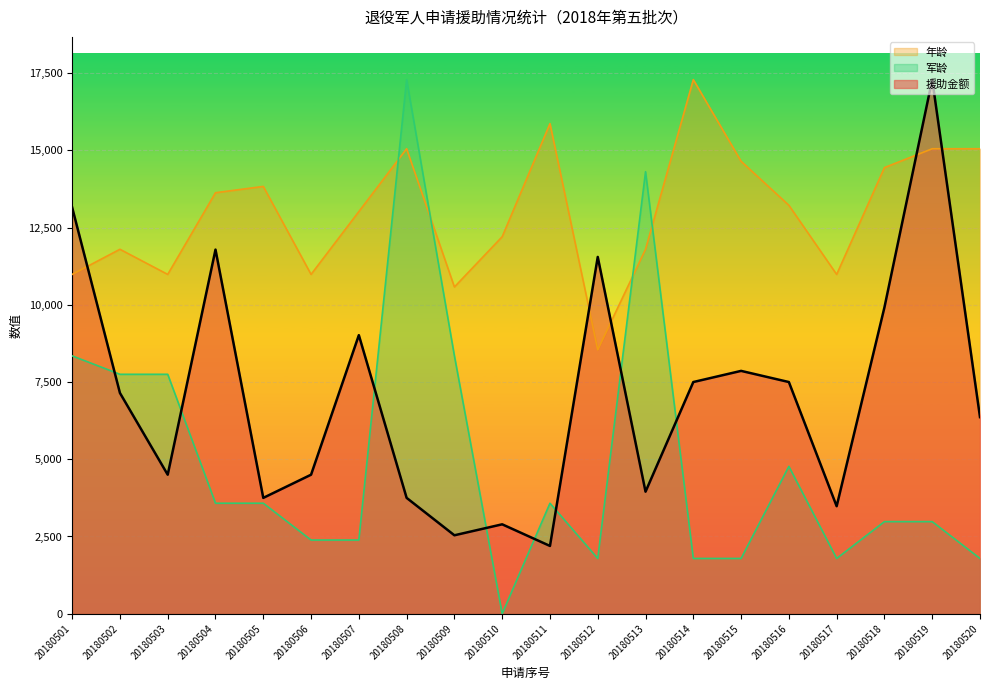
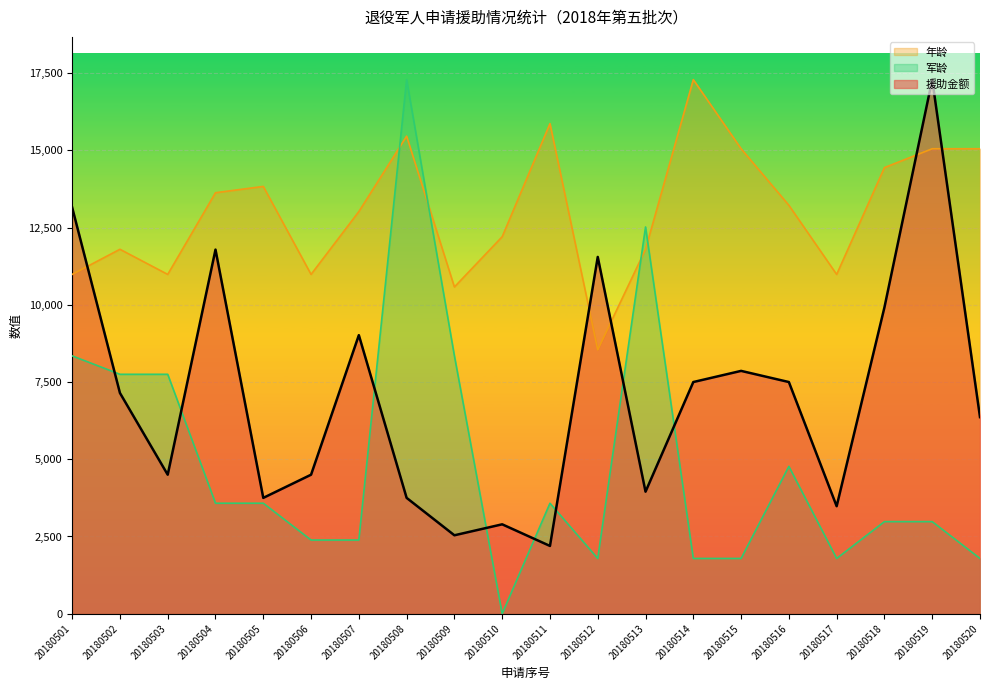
  {
    "年龄": {
      "20180501": "11,000",
      "20180502": "11,800",
      "20180503": "11,000",
      "20180504": "13,600",
      "20180505": "13,800",
      "20180506": "11,000",
      "20180507": "13,000",
-     "20180508": "15,100",
+     "20180508": "15,500",
      "20180509": "10,600",
      "20180510": "12,200",
      "20180511": "15,900",
      "20180512": "8,500",
      "20180513": "11,800",
      "20180514": "17,300",
-     "20180515": "14,600",
+     "20180515": "15,100",
      "20180516": "13,200",
      "20180517": "11,000",
      "20180518": "14,400",
      "20180519": "15,100",
      "20180520": "15,100"
    },
    "军龄": {
      "20180501": "8,300",
      "20180502": "7,800",
      "20180503": "7,800",
      "20180504": "3,600",
      "20180505": "3,600",
      "20180506": "2,400",
      "20180507": "2,400",
      "20180508": "17,300",
      "20180509": "8,300",
      "20180510": "0",
      "20180511": "3,600",
      "20180512": "1,800",
-     "20180513": "14,300",
+     "20180513": "12,500",
      "20180514": "1,800",
      "20180515": "1,800",
      "20180516": "4,800",
      "20180517": "1,800",
      "20180518": "3,000",
      "20180519": "3,000",
      "20180520": "1,800"
    },
    "援助金额": {
      "20180501": "13,200",
      "20180502": "7,100",
      "20180503": "4,500",
      "20180504": "11,800",
      "20180505": "3,800",
      "20180506": "4,500",
      "20180507": "9,000",
      "20180508": "3,800",
      "20180509": "2,500",
      "20180510": "2,900",
      "20180511": "2,200",
      "20180512": "11,600",
      "20180513": "4,000",
      "20180514": "7,500",
      "20180515": "7,900",
      "20180516": "7,500",
      "20180517": "3,500",
      "20180518": "9,900",
      "20180520": "6,400"
    }
  }
